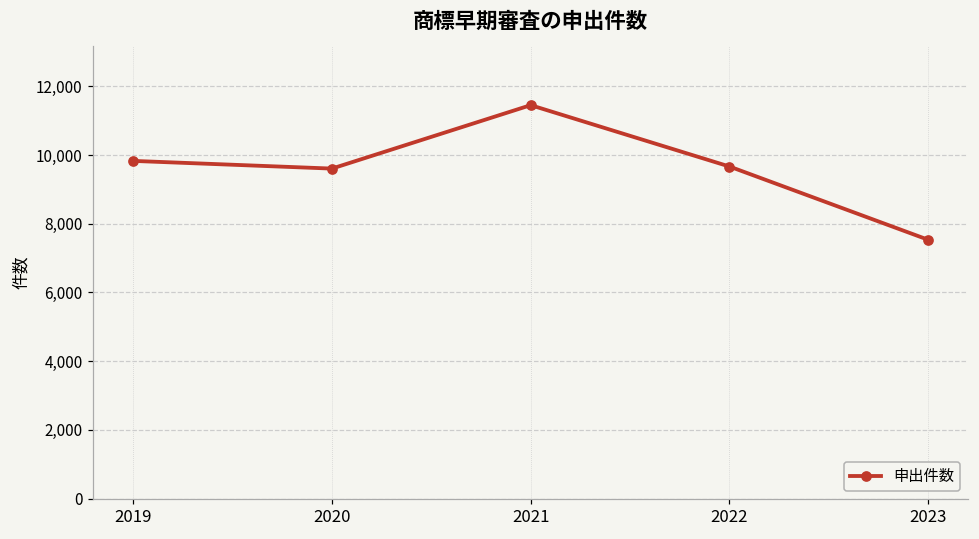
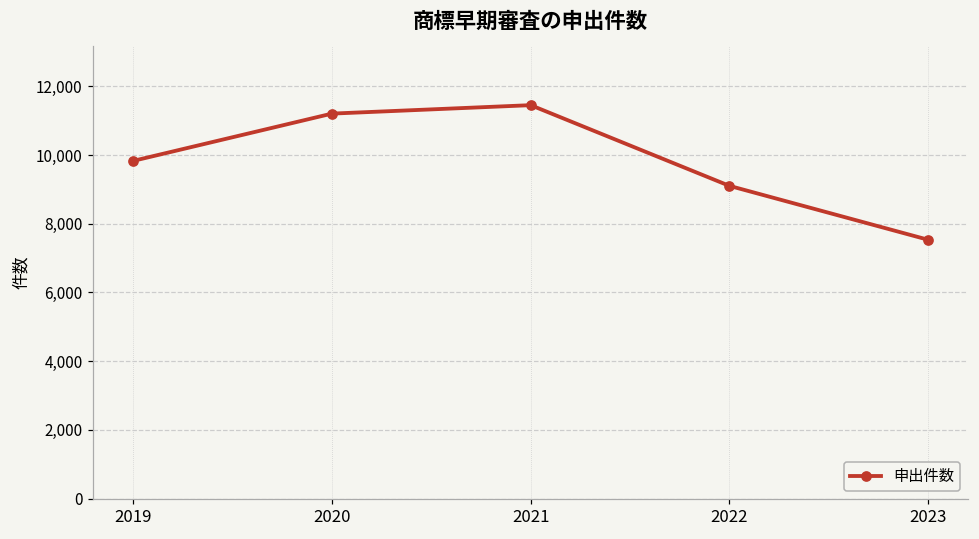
  {
    "2019": "9,800",
-   "2020": "9,600",
+   "2020": "11,200",
    "2021": "11,500",
-   "2022": "9,700",
+   "2022": "9,100",
    "2023": "7,500"
  }
